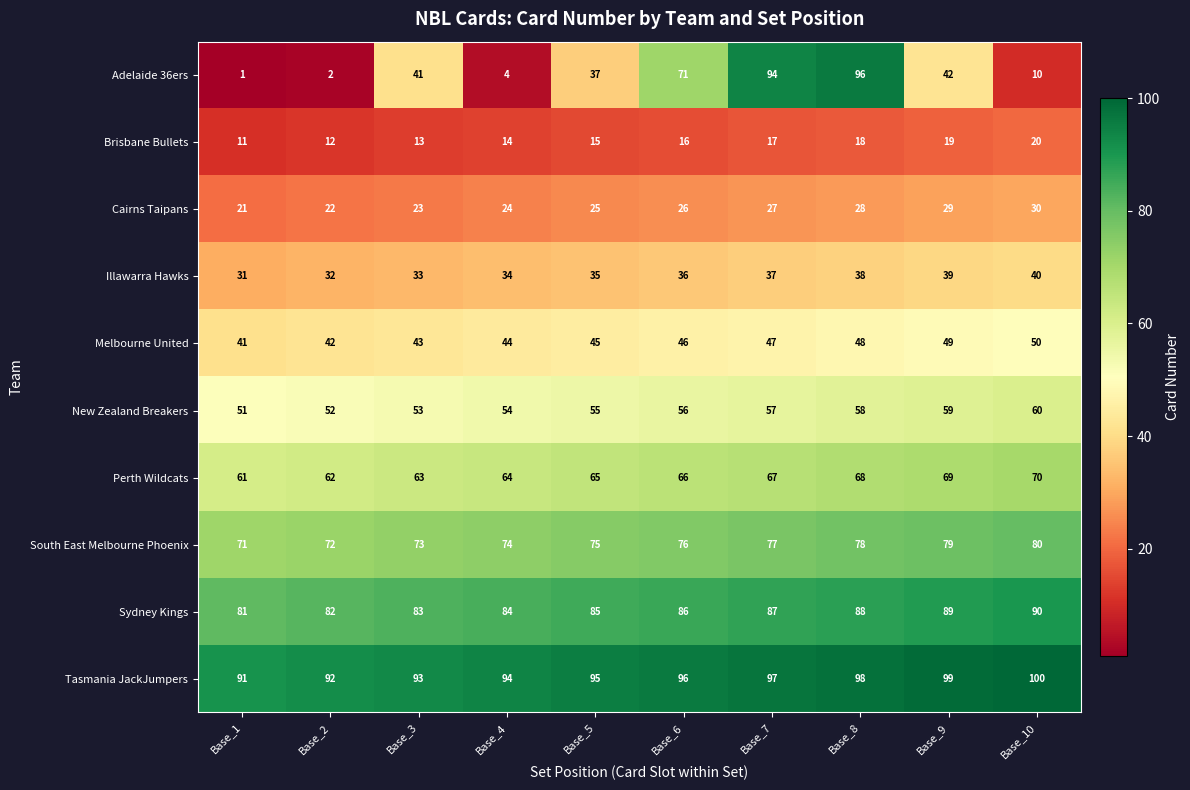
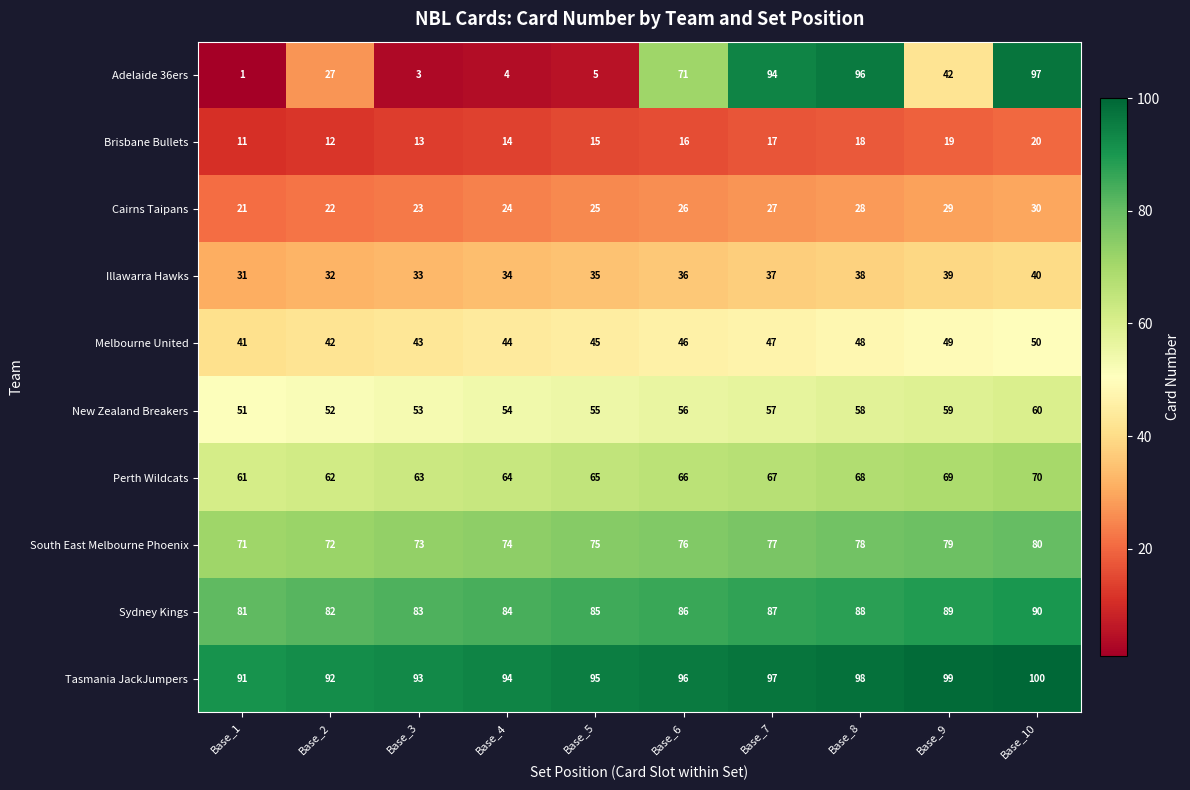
  {
    "Adelaide 36ers": {
      "Base_1": 1,
-     "Base_2": 2,
-     "Base_3": 41,
+     "Base_2": 27,
+     "Base_3": 3,
      "Base_4": 4,
-     "Base_5": 37,
+     "Base_5": 5,
      "Base_6": 71,
      "Base_7": 94,
      "Base_8": 96,
      "Base_9": 42,
-     "Base_10": 10
+     "Base_10": 97
    },
    "Brisbane Bullets": {
      "Base_1": 11,
      "Base_2": 12,
      "Base_3": 13,
      "Base_4": 14,
      "Base_5": 15,
      "Base_6": 16,
      "Base_7": 17,
      "Base_8": 18,
      "Base_9": 19,
      "Base_10": 20
    },
    "Cairns Taipans": {
      "Base_1": 21,
      "Base_2": 22,
      "Base_3": 23,
      "Base_4": 24,
      "Base_5": 25,
      "Base_6": 26,
      "Base_7": 27,
      "Base_8": 28,
      "Base_9": 29,
      "Base_10": 30
    },
    "Illawarra Hawks": {
      "Base_1": 31,
      "Base_2": 32,
      "Base_3": 33,
      "Base_4": 34,
      "Base_5": 35,
      "Base_6": 36,
      "Base_7": 37,
      "Base_8": 38,
      "Base_9": 39,
      "Base_10": 40
    },
    "Melbourne United": {
      "Base_1": 41,
      "Base_2": 42,
      "Base_3": 43,
      "Base_4": 44,
      "Base_5": 45,
      "Base_6": 46,
      "Base_7": 47,
      "Base_8": 48,
      "Base_9": 49,
      "Base_10": 50
    },
    "New Zealand Breakers": {
      "Base_1": 51,
      "Base_2": 52,
      "Base_3": 53,
      "Base_4": 54,
      "Base_5": 55,
      "Base_6": 56,
      "Base_7": 57,
      "Base_8": 58,
      "Base_9": 59,
      "Base_10": 60
    },
    "Perth Wildcats": {
      "Base_1": 61,
      "Base_2": 62,
      "Base_3": 63,
      "Base_4": 64,
      "Base_5": 65,
      "Base_6": 66,
      "Base_7": 67,
      "Base_8": 68,
      "Base_9": 69,
      "Base_10": 70
    },
    "South East Melbourne Phoenix": {
      "Base_1": 71,
      "Base_2": 72,
      "Base_3": 73,
      "Base_4": 74,
      "Base_5": 75,
      "Base_6": 76,
      "Base_7": 77,
      "Base_8": 78,
      "Base_9": 79,
      "Base_10": 80
    },
    "Sydney Kings": {
      "Base_1": 81,
      "Base_2": 82,
      "Base_3": 83,
      "Base_4": 84,
      "Base_5": 85,
      "Base_6": 86,
      "Base_7": 87,
      "Base_8": 88,
      "Base_9": 89,
      "Base_10": 90
    },
    "Tasmania JackJumpers": {
      "Base_1": 91,
      "Base_2": 92,
      "Base_3": 93,
      "Base_4": 94,
      "Base_5": 95,
      "Base_6": 96,
      "Base_7": 97,
      "Base_8": 98,
      "Base_9": 99,
      "Base_10": 100
    }
  }
